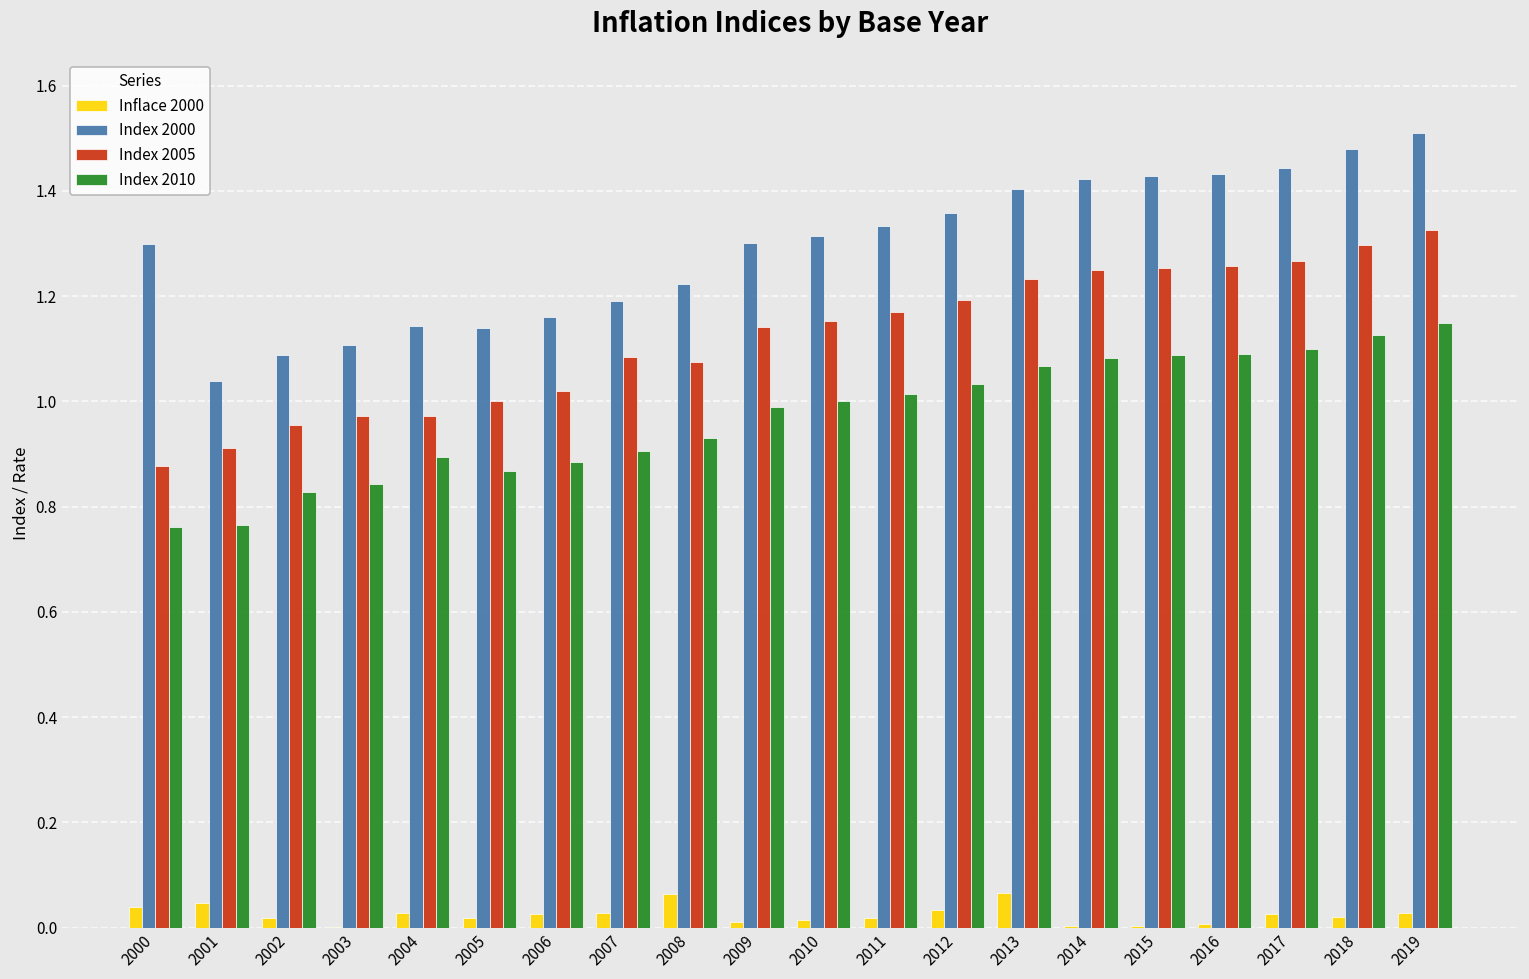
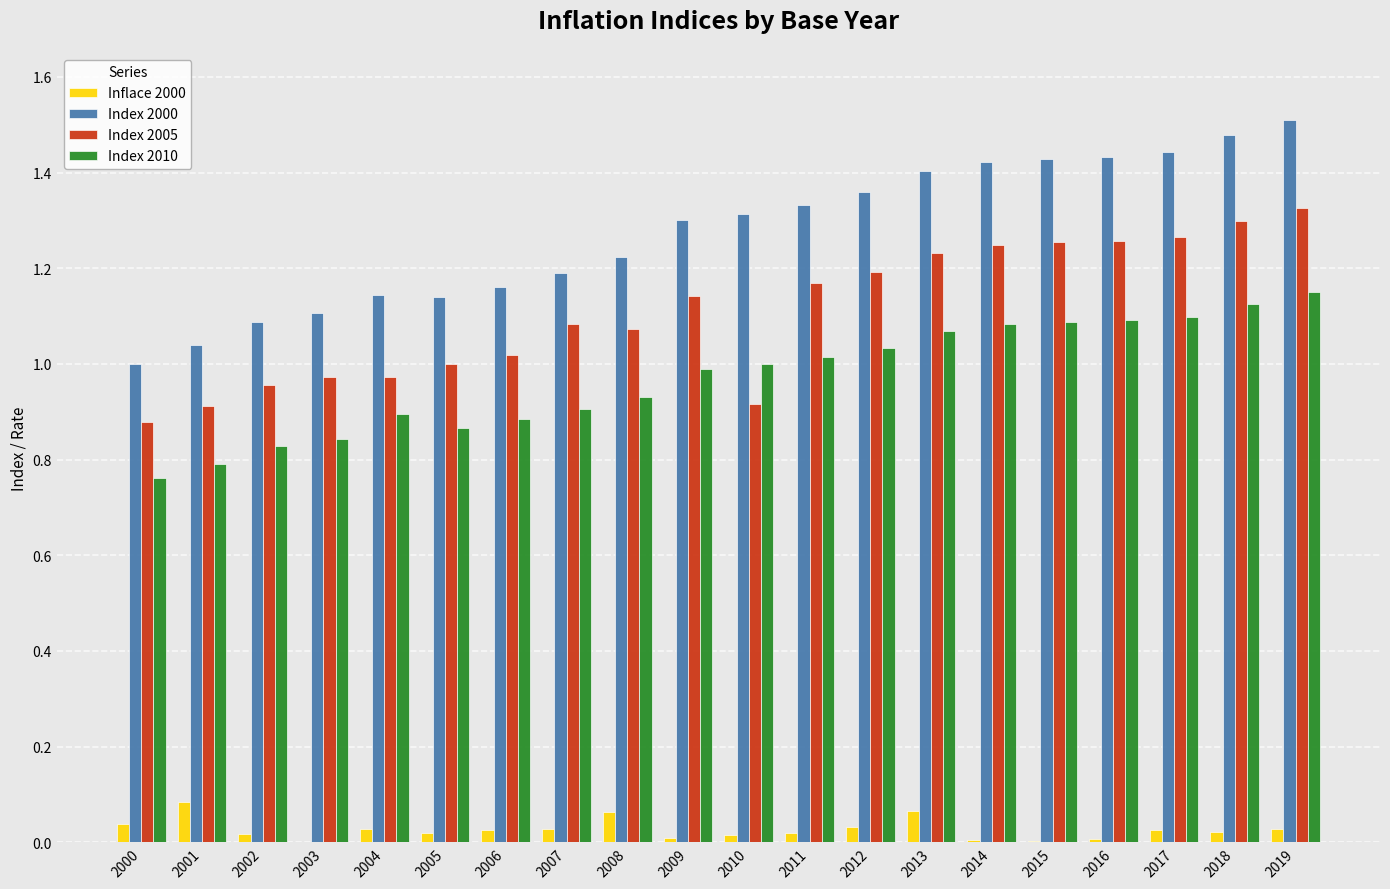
  {
    "Inflace 2000": {
      "2000": 0.04,
-     "2001": 0.05,
+     "2001": 0.09,
      "2002": 0.02,
      "2004": 0.03,
      "2005": 0.02,
      "2006": 0.03,
      "2007": 0.03,
      "2008": 0.06,
      "2009": 0.01,
      "2010": 0.02,
      "2011": 0.02,
      "2012": 0.03,
      "2013": 0.07,
      "2016": 0.01,
      "2017": 0.03,
      "2018": 0.02,
      "2019": 0.03
    },
    "Index 2000": {
-     "2000": 1.3,
+     "2000": 1.0,
      "2001": 1.04,
      "2002": 1.09,
      "2003": 1.11,
      "2004": 1.14,
      "2005": 1.14,
      "2006": 1.16,
      "2007": 1.19,
      "2008": 1.22,
      "2009": 1.3,
      "2010": 1.31,
      "2011": 1.33,
      "2012": 1.36,
      "2013": 1.4,
      "2014": 1.42,
      "2015": 1.43,
      "2016": 1.43,
      "2017": 1.44,
      "2018": 1.48,
      "2019": 1.51
    },
    "Index 2005": {
      "2000": 0.88,
      "2001": 0.91,
      "2002": 0.96,
      "2003": 0.97,
      "2004": 0.97,
      "2005": 1.00,
      "2006": 1.02,
      "2007": 1.08,
      "2008": 1.07,
      "2009": 1.14,
-     "2010": 1.15,
+     "2010": 0.92,
      "2011": 1.17,
      "2012": 1.19,
      "2013": 1.23,
      "2014": 1.25,
      "2015": 1.25,
      "2016": 1.26,
      "2017": 1.27,
      "2018": 1.30,
      "2019": 1.33
    },
    "Index 2010": {
      "2000": 0.76,
-     "2001": 0.77,
+     "2001": 0.79,
      "2002": 0.83,
      "2003": 0.84,
      "2004": 0.90,
      "2005": 0.87,
      "2006": 0.88,
      "2007": 0.91,
      "2008": 0.93,
      "2009": 0.99,
      "2010": 1.00,
      "2011": 1.02,
      "2012": 1.03,
      "2013": 1.07,
      "2014": 1.08,
      "2015": 1.09,
      "2016": 1.09,
      "2017": 1.10,
      "2018": 1.13,
      "2019": 1.15
    }
  }
